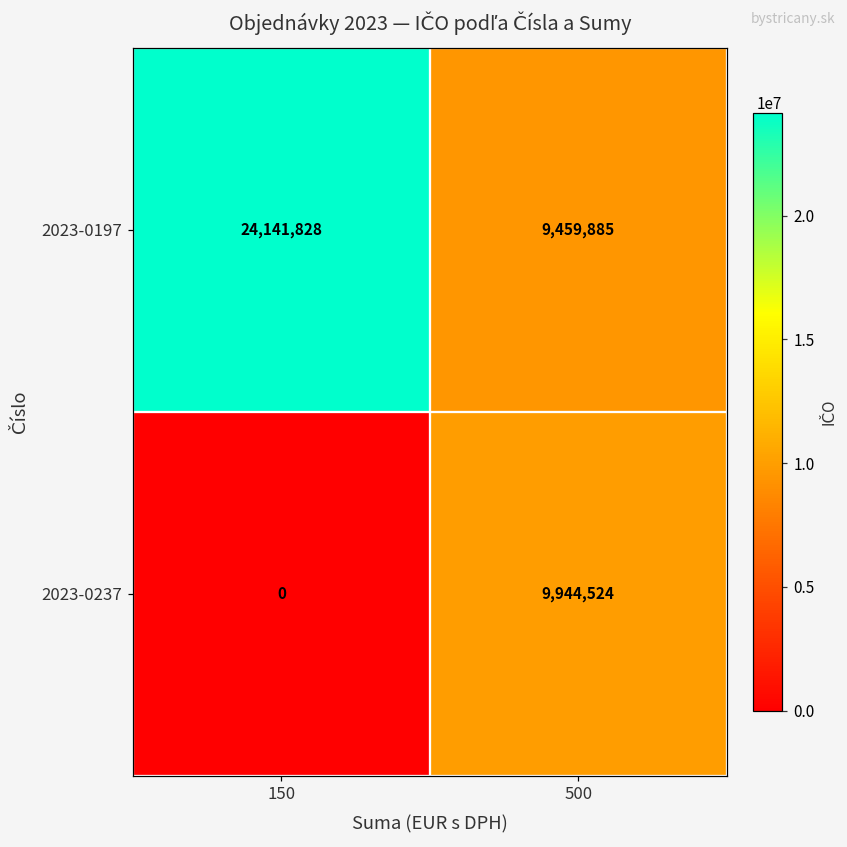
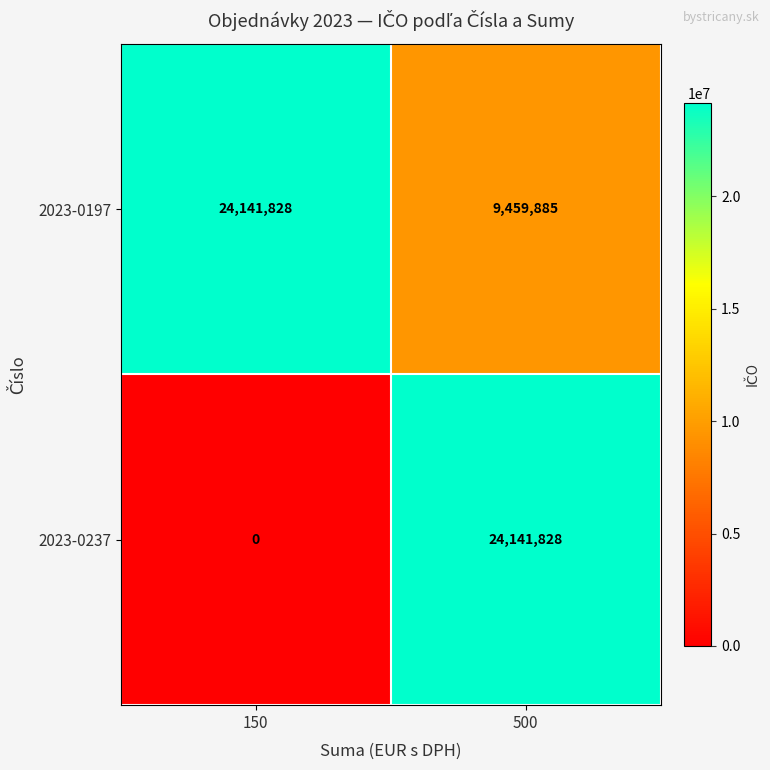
  {
    "2023-0197": {
      "150": "24,141,828",
      "500": "9,459,885"
    },
    "2023-0237": {
      "150": "0",
-     "500": "9,944,524"
+     "500": "24,141,828"
    }
  }
